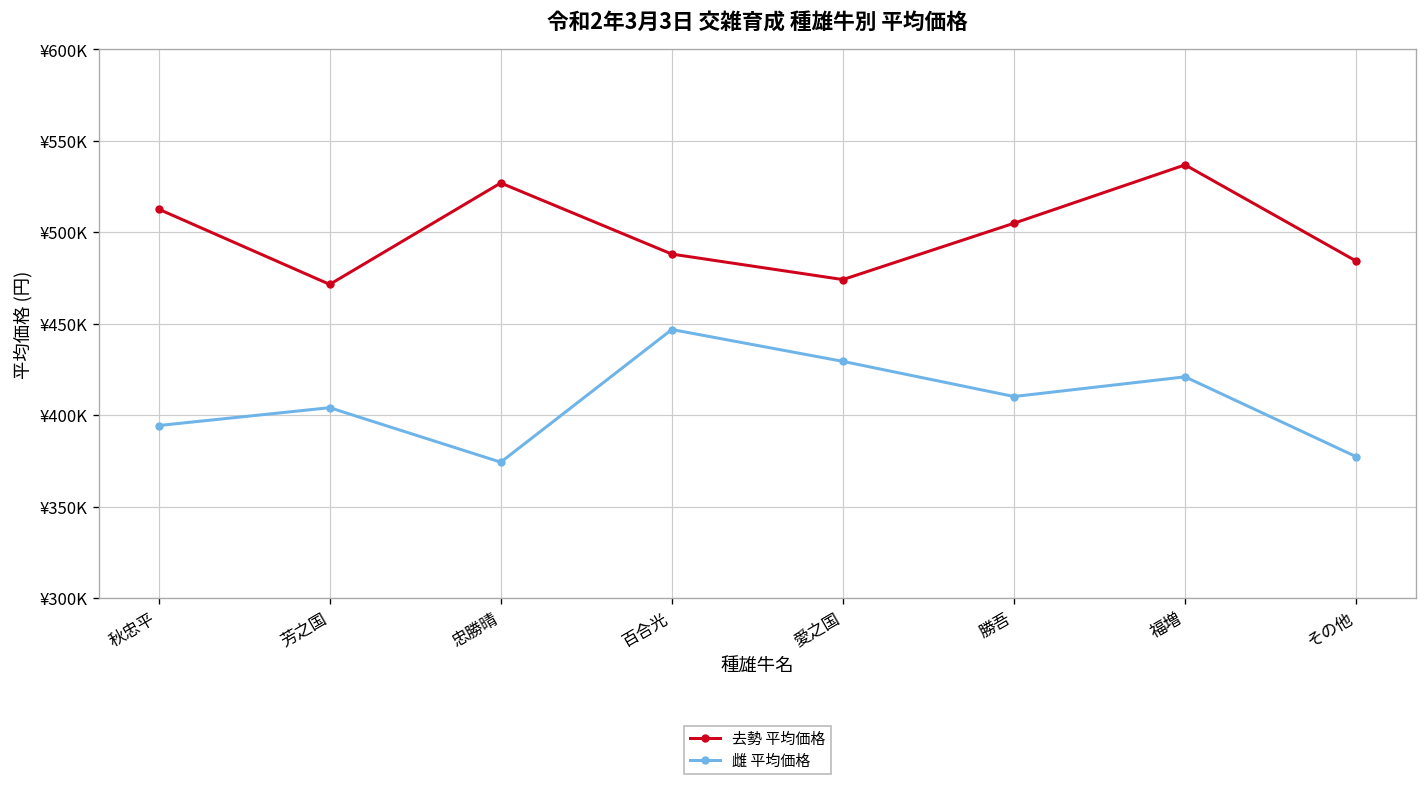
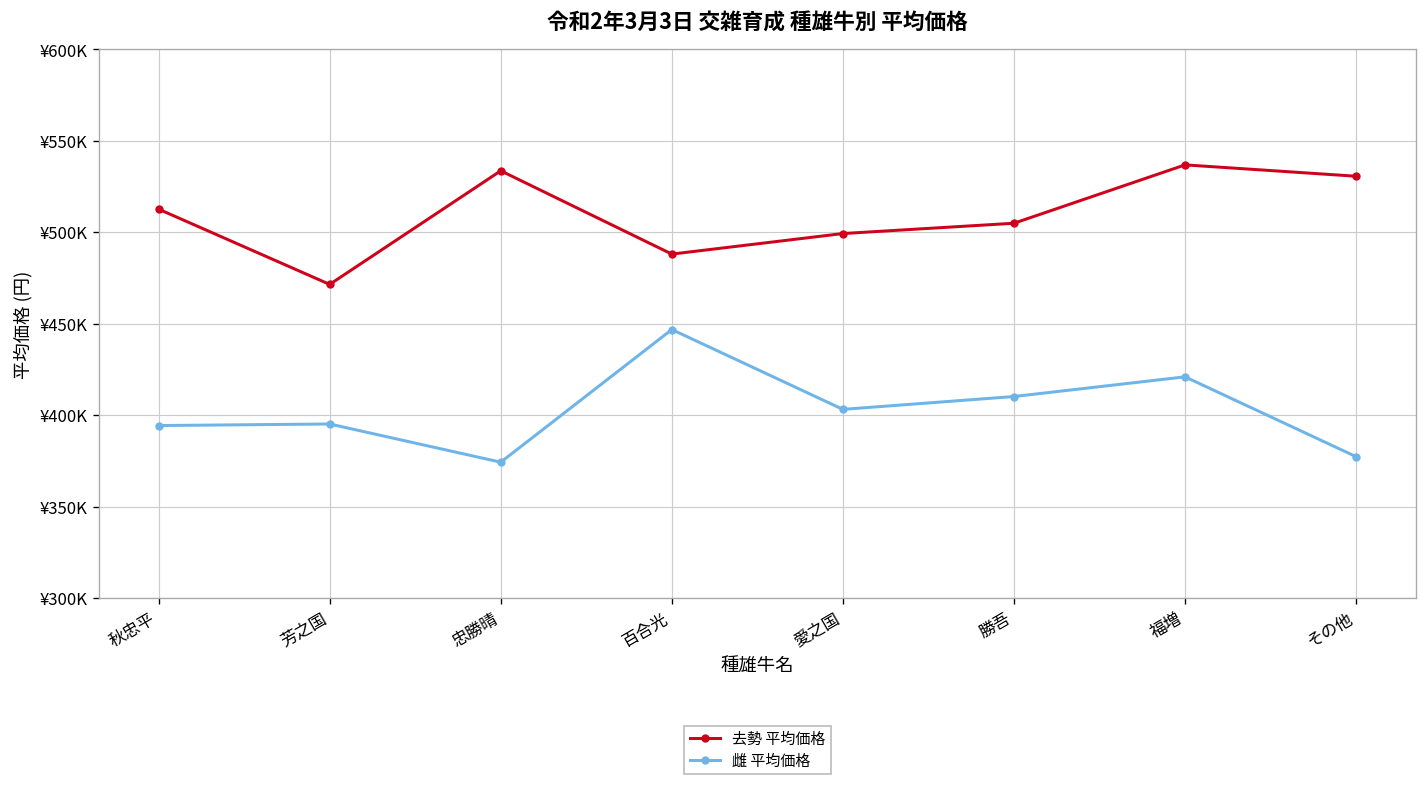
  {
    "去勢 平均価格": {
      "秋忠平": "¥513000",
      "芳之国": "¥471000",
-     "忠勝晴": "¥527000",
+     "忠勝晴": "¥534000",
      "百合光": "¥488000",
-     "愛之国": "¥474000",
+     "愛之国": "¥499000",
      "勝吾": "¥505000",
      "福増": "¥537000",
-     "その他": "¥484000"
+     "その他": "¥531000"
    },
    "雌 平均価格": {
      "秋忠平": "¥394000",
-     "芳之国": "¥404000",
+     "芳之国": "¥395000",
      "忠勝晴": "¥374000",
      "百合光": "¥447000",
-     "愛之国": "¥429000",
+     "愛之国": "¥403000",
      "勝吾": "¥410000",
      "福増": "¥421000",
      "その他": "¥377000"
    }
  }
